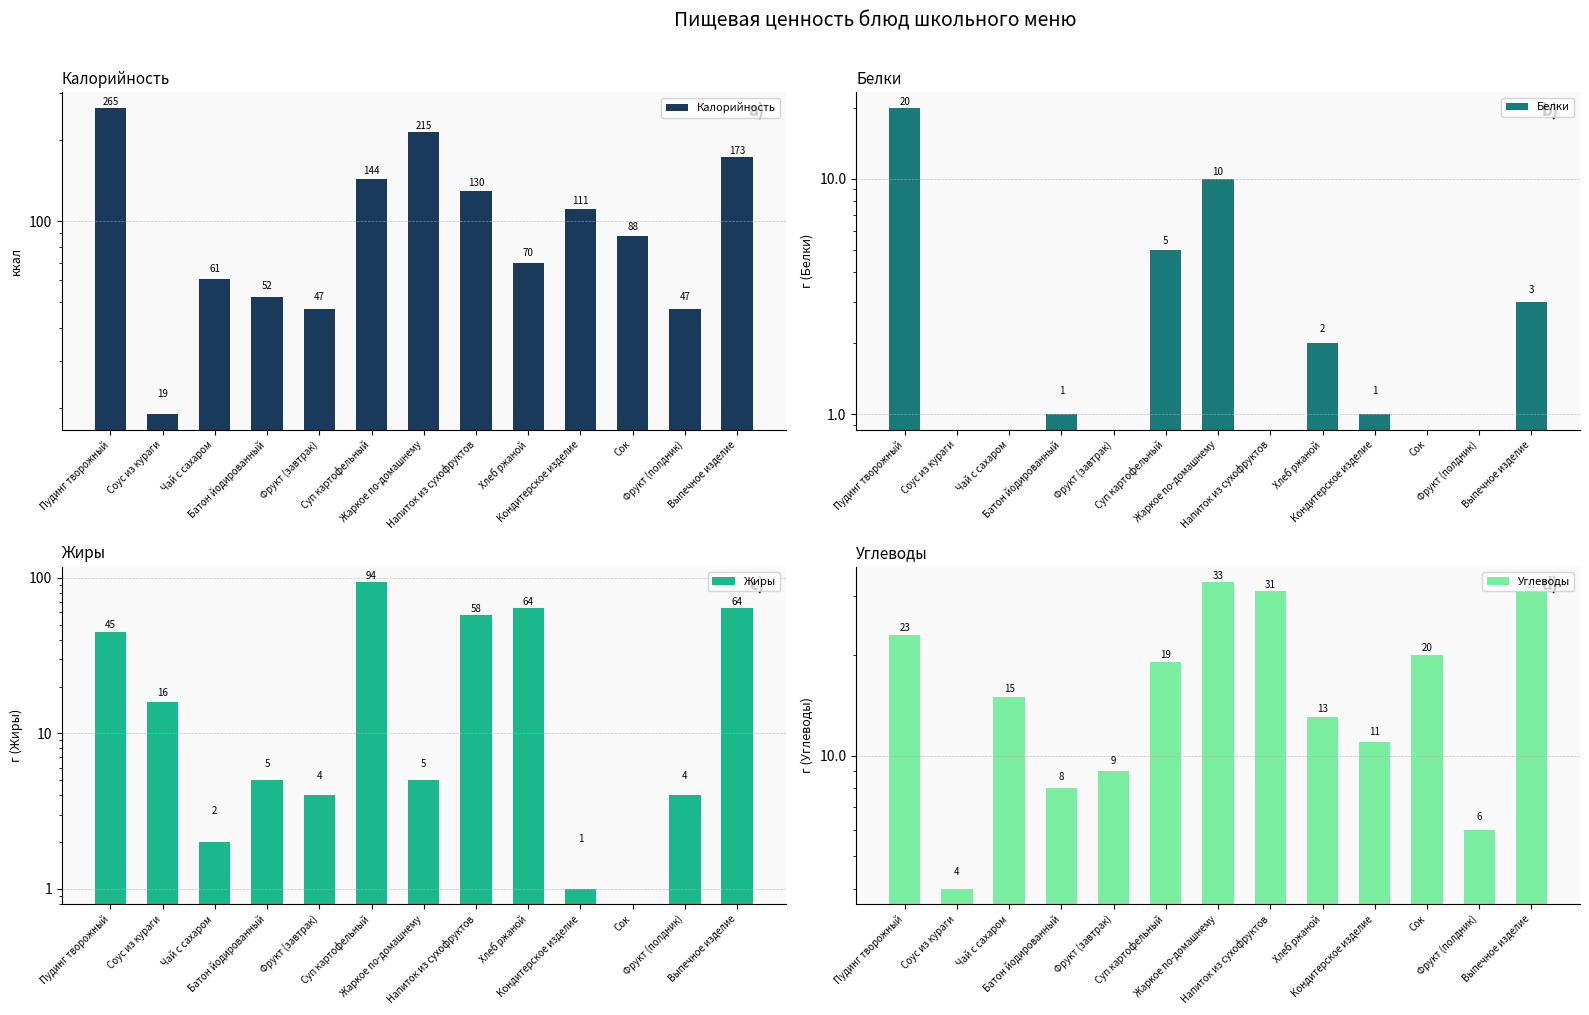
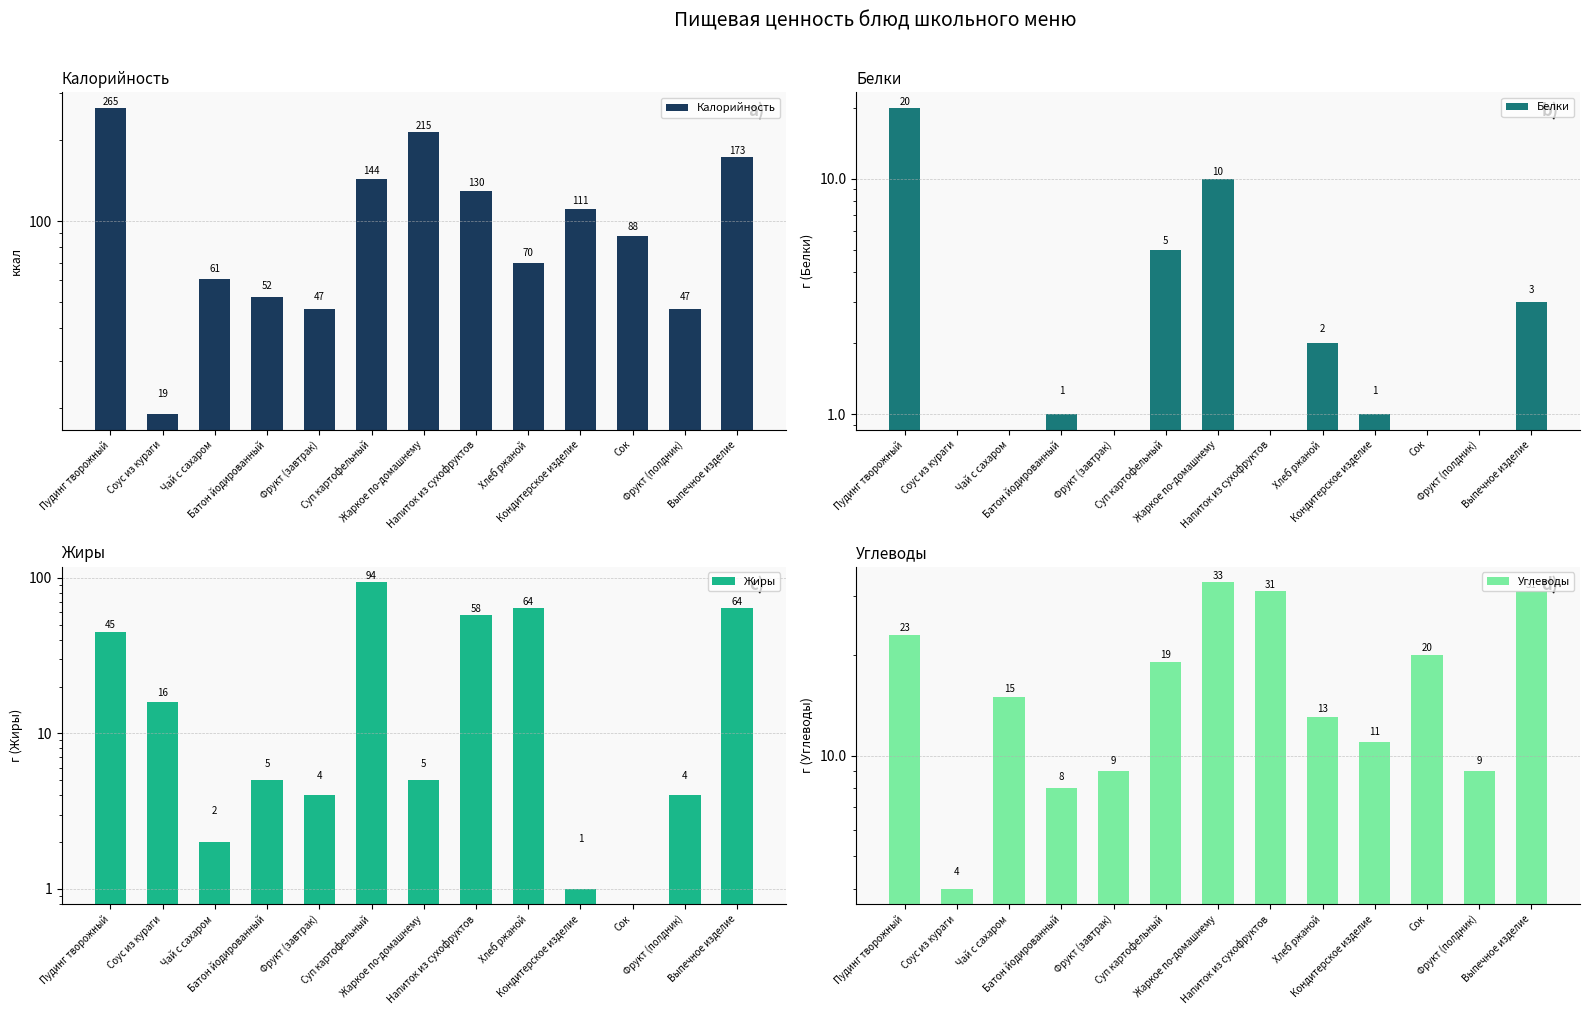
  {
    "Калорийность": {
      "Пудинг творожный": 265,
      "Соус из кураги": 19,
      "Чай с сахаром": 61,
      "Батон йодированный": 52,
      "Фрукт (завтрак)": 47,
      "Суп картофельный": 144,
      "Жаркое по-домашнему": 215,
      "Напиток из сухофруктов": 130,
      "Хлеб ржаной": 70,
      "Кондитерское изделие": 111,
      "Сок": 88,
      "Фрукт (полдник)": 47,
      "Выпечное изделие": 173
    },
    "Белки": {
      "Пудинг творожный": 20,
      "Батон йодированный": 1,
      "Суп картофельный": 5,
      "Жаркое по-домашнему": 10,
      "Хлеб ржаной": 2,
      "Кондитерское изделие": 1,
      "Выпечное изделие": 3
    },
    "Жиры": {
      "Пудинг творожный": 45,
      "Соус из кураги": 16,
      "Батон йодированный": 5,
      "Фрукт (завтрак)": 4,
      "Суп картофельный": 94,
      "Жаркое по-домашнему": 5,
      "Напиток из сухофруктов": 58,
      "Хлеб ржаной": 64,
      "Фрукт (полдник)": 4,
      "Выпечное изделие": 64
    },
    "Углеводы": {
      "Пудинг творожный": 23,
      "Соус из кураги": 4,
      "Чай с сахаром": 15,
      "Батон йодированный": 8,
      "Фрукт (завтрак)": 9,
      "Суп картофельный": 19,
      "Жаркое по-домашнему": 33,
      "Напиток из сухофруктов": 31,
      "Хлеб ржаной": 13,
      "Кондитерское изделие": 11,
      "Сок": 20,
-     "Фрукт (полдник)": 6
+     "Фрукт (полдник)": 9
    }
  }
